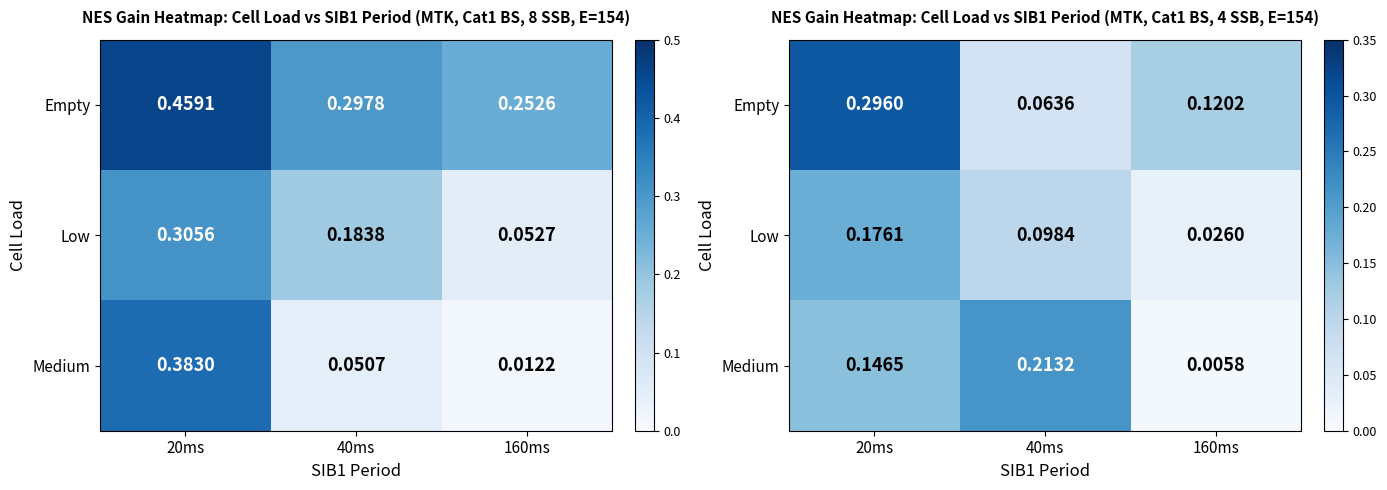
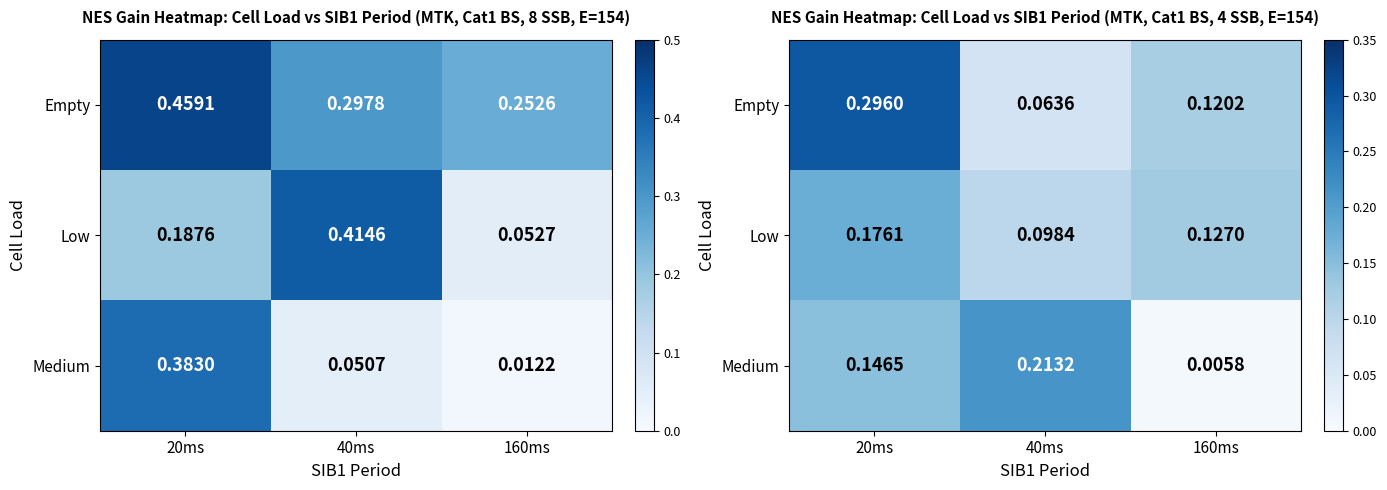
  {
    "NES Gain Heatmap: Cell Load vs SIB1 Period (MTK, Cat1 BS, 8 SSB, E=154)": {
      "Empty": {
        "20ms": 0.4591,
        "40ms": 0.2978,
        "160ms": 0.2526
      },
      "Low": {
-       "20ms": 0.3056,
-       "40ms": 0.1838,
+       "20ms": 0.1876,
+       "40ms": 0.4146,
        "160ms": 0.0527
      },
      "Medium": {
        "20ms": 0.3830,
        "40ms": 0.0507,
        "160ms": 0.0122
      }
    },
    "NES Gain Heatmap: Cell Load vs SIB1 Period (MTK, Cat1 BS, 4 SSB, E=154)": {
      "Empty": {
        "20ms": 0.2960,
        "40ms": 0.0636,
        "160ms": 0.1202
      },
      "Low": {
        "20ms": 0.1761,
        "40ms": 0.0984,
-       "160ms": 0.0260
+       "160ms": 0.1270
      },
      "Medium": {
        "20ms": 0.1465,
        "40ms": 0.2132,
        "160ms": 0.0058
      }
    }
  }
